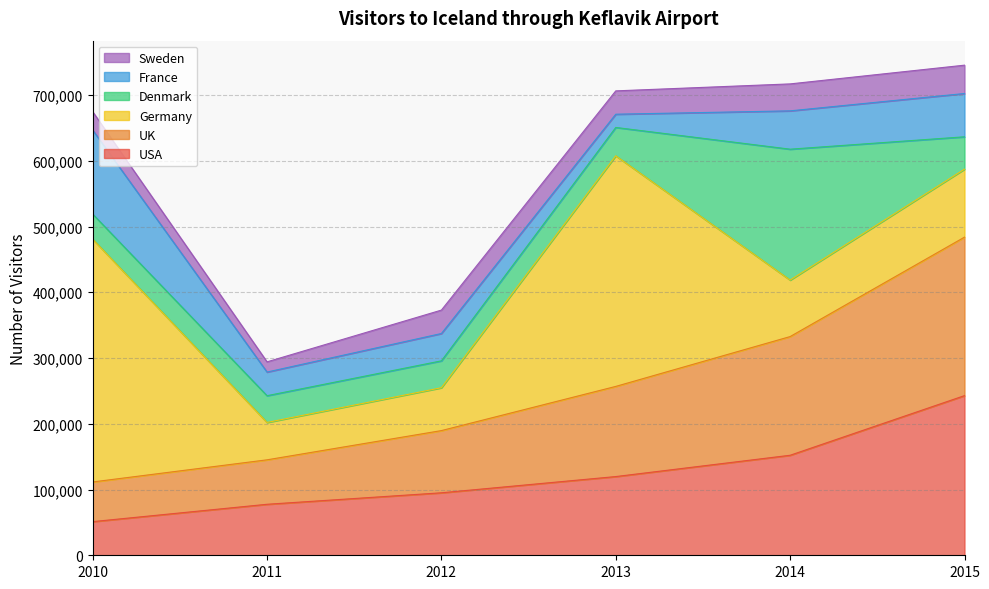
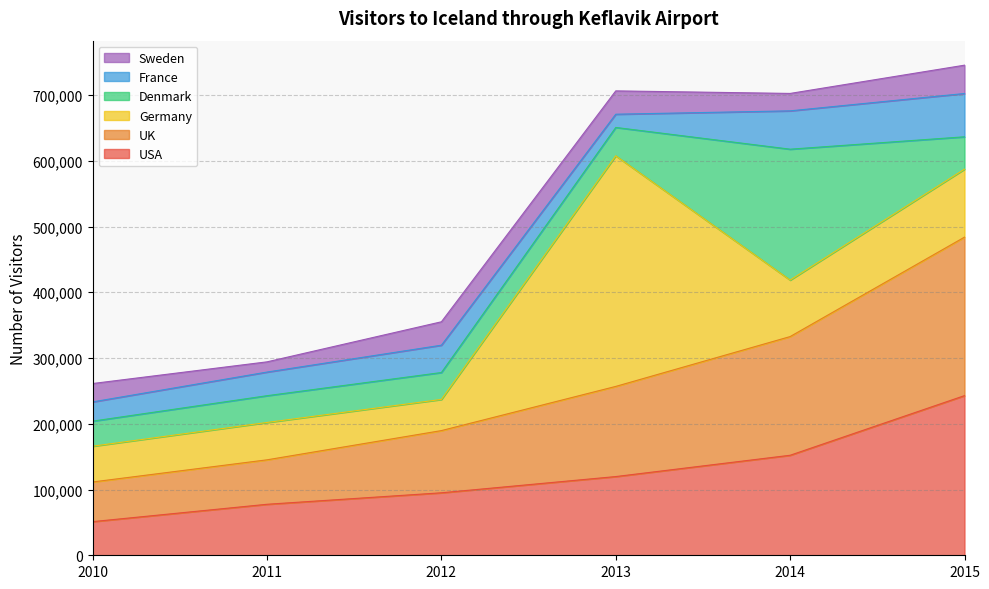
  {
    "Germany": {
-     "2010": "370,000",
+     "2010": "50,000",
      "2011": "60,000",
-     "2012": "70,000",
+     "2012": "50,000",
      "2013": "350,000",
      "2014": "90,000",
      "2015": "100,000"
    },
    "Denmark": {
      "2010": "40,000",
      "2011": "40,000",
      "2012": "40,000",
      "2013": "40,000",
      "2014": "200,000",
      "2015": "50,000"
    },
    "France": {
-     "2010": "130,000",
+     "2010": "30,000",
      "2011": "40,000",
      "2012": "40,000",
      "2013": "20,000",
      "2014": "60,000",
      "2015": "70,000"
    },
    "Sweden": {
      "2010": "30,000",
      "2011": "20,000",
      "2012": "40,000",
      "2013": "40,000",
-     "2014": "40,000",
+     "2014": "30,000",
      "2015": "40,000"
    }
  }
